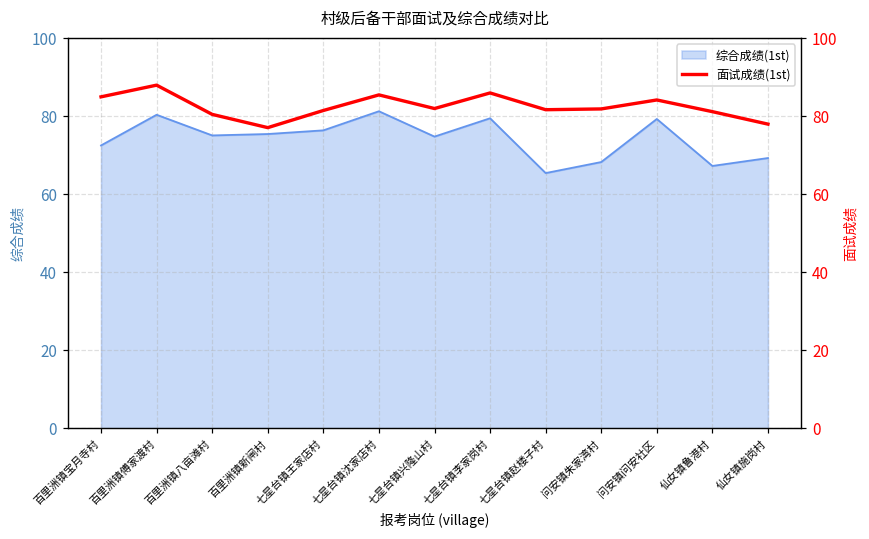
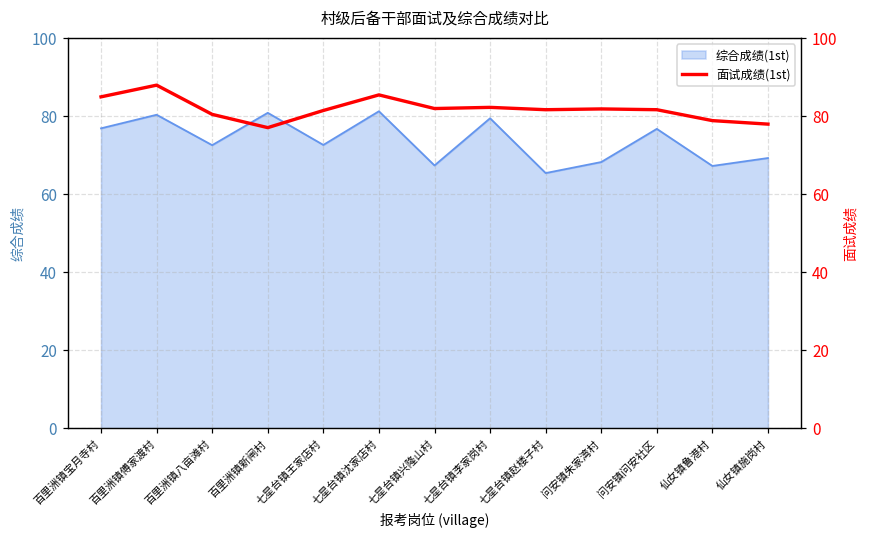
  {
    "综合成绩(1st)": {
-     "百里洲镇宝月寺村": 73,
+     "百里洲镇宝月寺村": 77,
      "百里洲镇傅家渡村": 80,
-     "百里洲镇八亩滩村": 75,
-     "百里洲镇新闸村": 75,
-     "七星台镇王家店村": 76,
+     "百里洲镇八亩滩村": 73,
+     "百里洲镇新闸村": 81,
+     "七星台镇王家店村": 73,
      "七星台镇沈家店村": 81,
-     "七星台镇兴隆山村": 75,
+     "七星台镇兴隆山村": 67,
      "七星台镇李家岗村": 80,
      "七星台镇赵楼子村": 65,
      "问安镇朱家湾村": 68,
-     "问安镇问安社区": 79,
+     "问安镇问安社区": 77,
      "仙女镇鲁港村": 67,
      "仙女镇施岗村": 69
    },
    "面试成绩(1st)": {
      "百里洲镇宝月寺村": 85,
      "百里洲镇傅家渡村": 88,
      "百里洲镇八亩滩村": 81,
      "百里洲镇新闸村": 77,
      "七星台镇王家店村": 82,
      "七星台镇沈家店村": 86,
      "七星台镇兴隆山村": 82,
-     "七星台镇李家岗村": 86,
+     "七星台镇李家岗村": 82,
      "七星台镇赵楼子村": 82,
      "问安镇朱家湾村": 82,
-     "问安镇问安社区": 84,
-     "仙女镇鲁港村": 81,
+     "问安镇问安社区": 82,
+     "仙女镇鲁港村": 79,
      "仙女镇施岗村": 78
    }
  }
